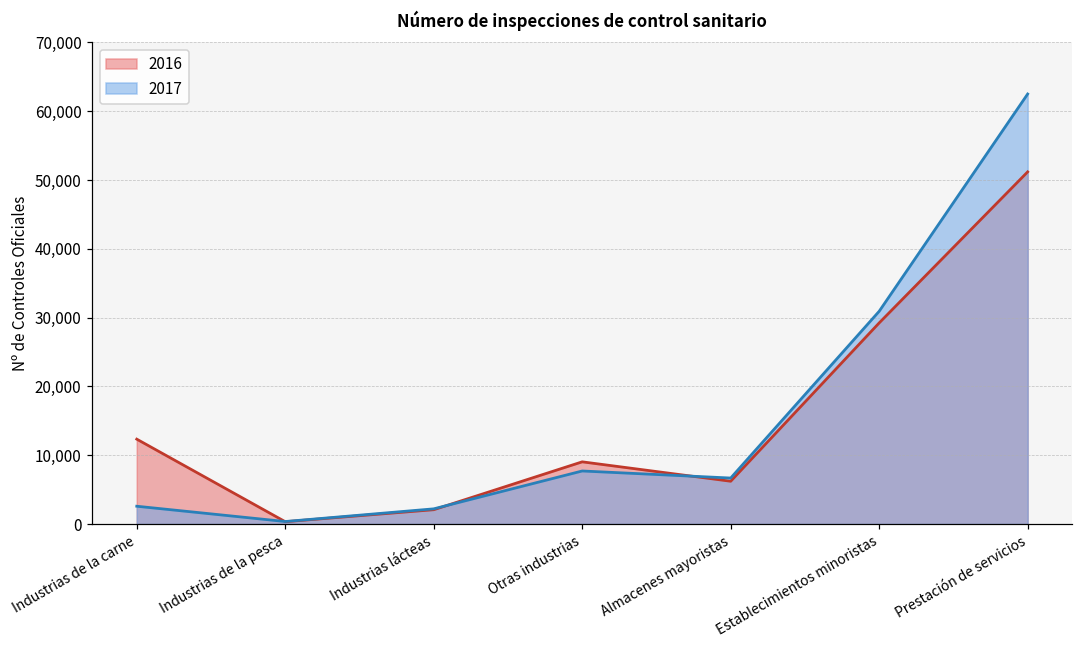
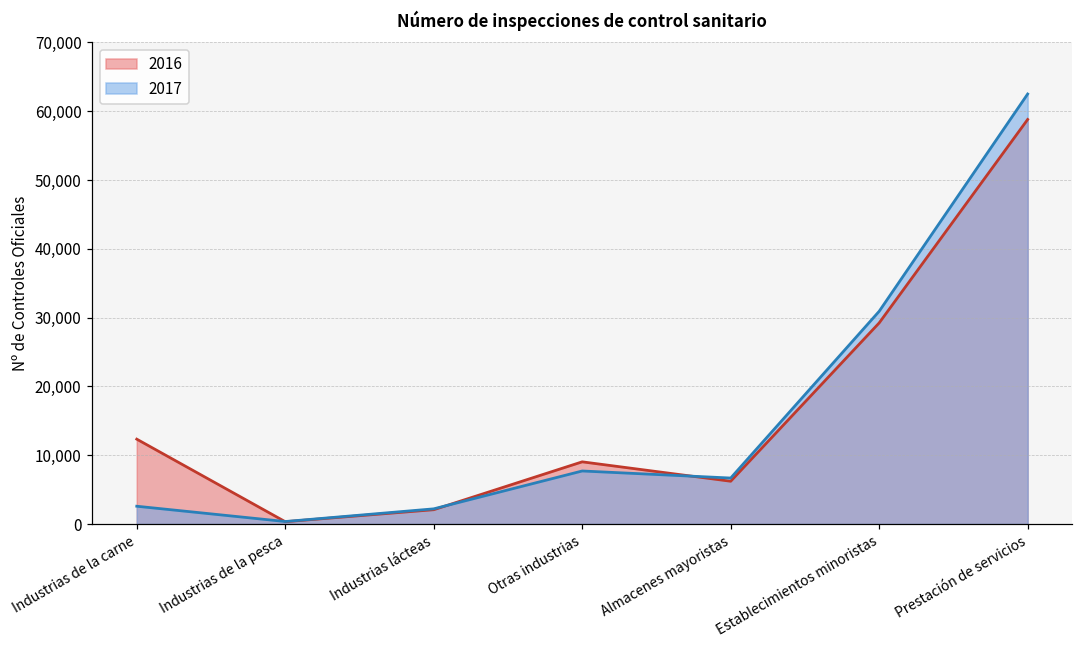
  {
    "2016": {
      "Industrias de la carne": "12,000",
      "Otras industrias": "9,000",
      "Almacenes mayoristas": "6,000",
      "Establecimientos minoristas": "29,000",
-     "Prestación de servicios": "51,000"
+     "Prestación de servicios": "59,000"
    },
    "2017": {
      "Industrias de la carne": "3,000",
      "Otras industrias": "8,000",
      "Almacenes mayoristas": "7,000",
      "Establecimientos minoristas": "31,000",
      "Prestación de servicios": "63,000"
    }
  }
